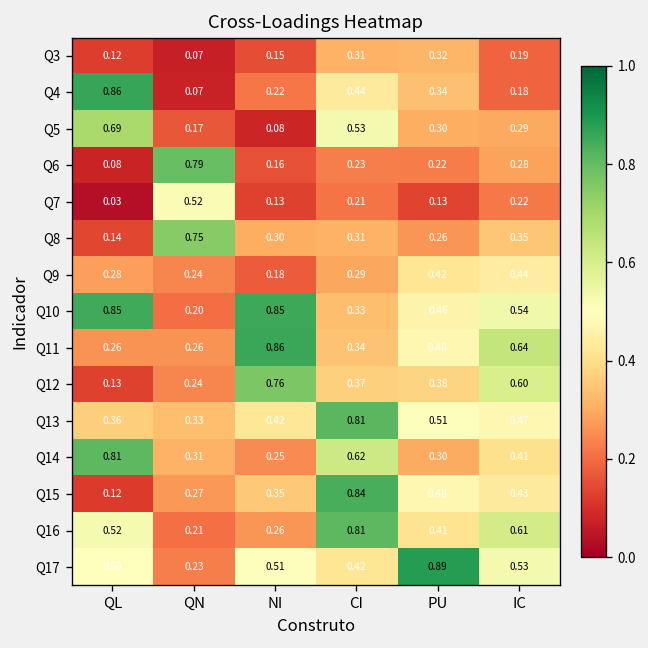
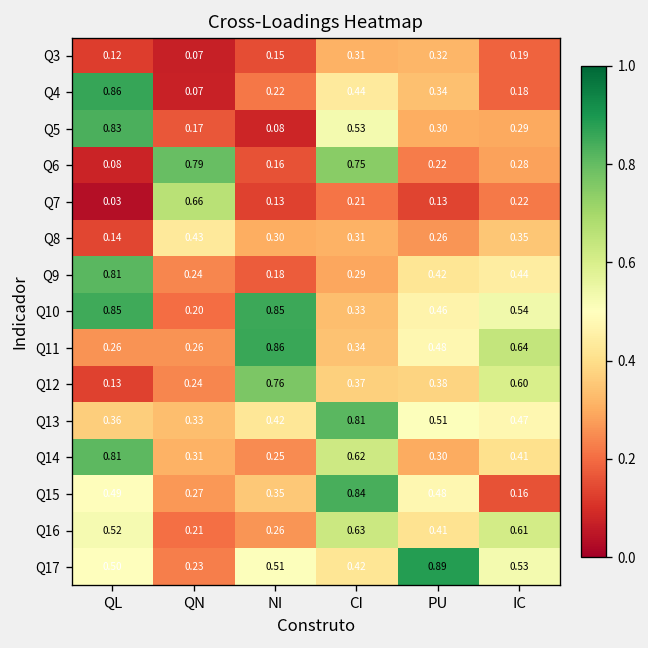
  {
    "Q3": {
      "QL": 0.12,
      "QN": 0.07,
      "NI": 0.15,
      "CI": 0.31,
      "PU": 0.32,
      "IC": 0.19
    },
    "Q4": {
      "QL": 0.86,
      "QN": 0.07,
      "NI": 0.22,
      "CI": 0.44,
      "PU": 0.34,
      "IC": 0.18
    },
    "Q5": {
-     "QL": 0.69,
+     "QL": 0.83,
      "QN": 0.17,
      "NI": 0.08,
      "CI": 0.53,
      "PU": 0.30,
      "IC": 0.29
    },
    "Q6": {
      "QL": 0.08,
      "QN": 0.79,
      "NI": 0.16,
-     "CI": 0.23,
+     "CI": 0.75,
      "PU": 0.22,
      "IC": 0.28
    },
    "Q7": {
      "QL": 0.03,
-     "QN": 0.52,
+     "QN": 0.66,
      "NI": 0.13,
      "CI": 0.21,
      "PU": 0.13,
      "IC": 0.22
    },
    "Q8": {
      "QL": 0.14,
-     "QN": 0.75,
+     "QN": 0.43,
      "NI": 0.30,
      "CI": 0.31,
      "PU": 0.26,
      "IC": 0.35
    },
    "Q9": {
-     "QL": 0.28,
+     "QL": 0.81,
      "QN": 0.24,
      "NI": 0.18,
      "CI": 0.29,
      "PU": 0.42,
      "IC": 0.44
    },
    "Q10": {
      "QL": 0.85,
      "QN": 0.20,
      "NI": 0.85,
      "CI": 0.33,
      "PU": 0.46,
      "IC": 0.54
    },
    "Q11": {
      "QL": 0.26,
      "QN": 0.26,
      "NI": 0.86,
      "CI": 0.34,
      "PU": 0.48,
      "IC": 0.64
    },
    "Q12": {
      "QL": 0.13,
      "QN": 0.24,
      "NI": 0.76,
      "CI": 0.37,
      "PU": 0.38,
      "IC": 0.60
    },
    "Q13": {
      "QL": 0.36,
      "QN": 0.33,
      "NI": 0.42,
      "CI": 0.81,
      "PU": 0.51,
      "IC": 0.47
    },
    "Q14": {
      "QL": 0.81,
      "QN": 0.31,
      "NI": 0.25,
      "CI": 0.62,
      "PU": 0.30,
      "IC": 0.41
    },
    "Q15": {
-     "QL": 0.12,
+     "QL": 0.49,
      "QN": 0.27,
      "NI": 0.35,
      "CI": 0.84,
      "PU": 0.48,
-     "IC": 0.43
+     "IC": 0.16
    },
    "Q16": {
      "QL": 0.52,
      "QN": 0.21,
      "NI": 0.26,
-     "CI": 0.81,
+     "CI": 0.63,
      "PU": 0.41,
      "IC": 0.61
    },
    "Q17": {
      "QL": 0.50,
      "QN": 0.23,
      "NI": 0.51,
      "CI": 0.42,
      "PU": 0.89,
      "IC": 0.53
    }
  }
